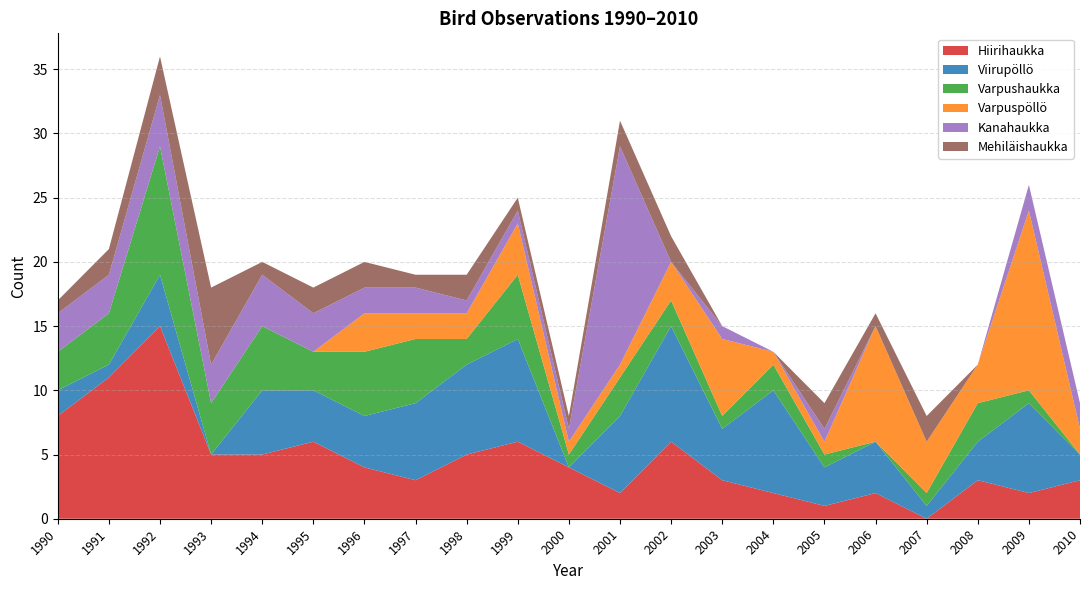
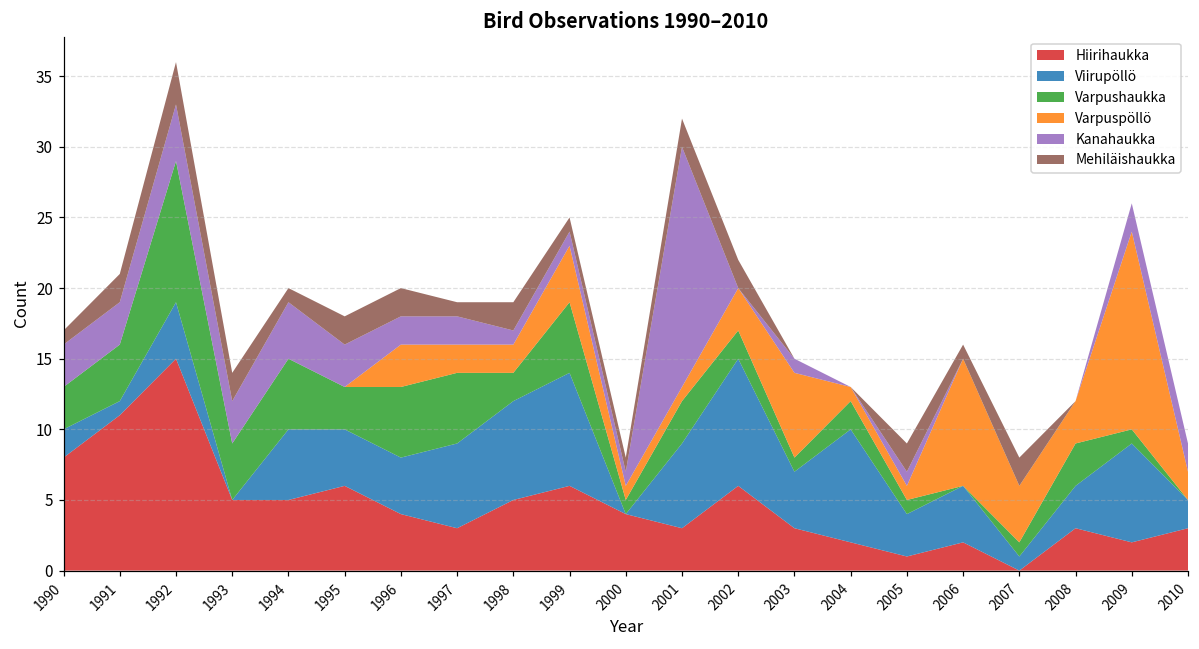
  {
    "Hiirihaukka": {
      "1990": 8,
      "1991": 11,
      "1992": 15,
      "1994": 5,
      "1995": 6,
      "1996": 4,
      "1997": 3,
      "1998": 5,
      "1999": 6,
-     "2001": 2,
+     "2001": 3,
      "2002": 6,
      "2003": 3,
      "2004": 2,
      "2005": 1,
      "2006": 2,
      "2007": 0,
      "2008": 3,
      "2009": 2,
      "2010": 3
    },
    "Viirupöllö": {
      "1990": 2,
      "1991": 1,
      "1992": 4,
      "1994": 5,
      "1995": 4,
      "1996": 4,
      "1997": 6,
      "1998": 7,
      "1999": 8,
      "2001": 6,
      "2002": 9,
      "2003": 4,
      "2004": 8,
      "2005": 3,
      "2007": 1,
      "2008": 3,
      "2009": 7
    },
    "Varpushaukka": {
      "1996": 5,
      "1997": 5,
      "1998": 2,
      "1999": 5,
      "2000": 1,
      "2001": 3,
      "2002": 2,
      "2003": 1,
      "2004": 2,
      "2005": 1,
      "2007": 1,
      "2008": 3,
      "2009": 1
    },
    "Varpuspöllö": {
      "1996": 3,
      "1997": 2,
      "1998": 2,
      "1999": 4,
      "2000": 1,
      "2001": 1,
      "2003": 6,
      "2005": 1,
      "2009": 14,
      "2010": 2
    },
    "Kanahaukka": {
      "1990": 3,
      "1991": 3,
      "1992": 4,
      "1993": 3,
      "1994": 4,
      "1995": 3,
      "1996": 2,
      "1997": 2,
      "1998": 1,
      "1999": 1,
      "2000": 1,
      "2001": 17,
      "2005": 1
    },
    "Mehiläishaukka": {
      "1990": 1,
      "1991": 2,
      "1992": 3,
-     "1993": 6,
+     "1993": 2,
      "1994": 1,
      "1995": 2,
      "1996": 2,
      "1997": 1,
      "1998": 2,
      "1999": 1,
      "2000": 1,
      "2001": 2,
      "2002": 2,
      "2005": 2,
      "2006": 1,
      "2007": 2
    }
  }
